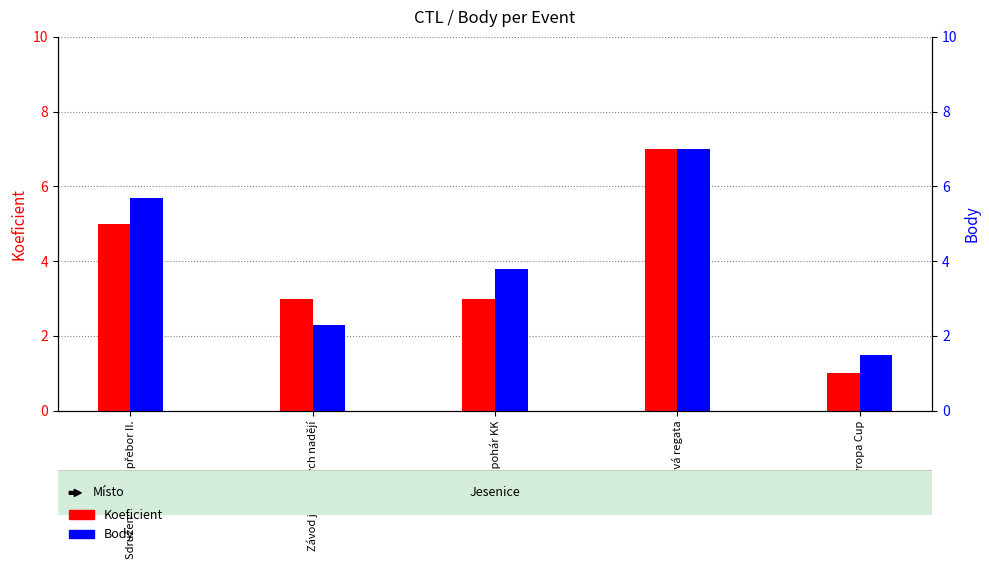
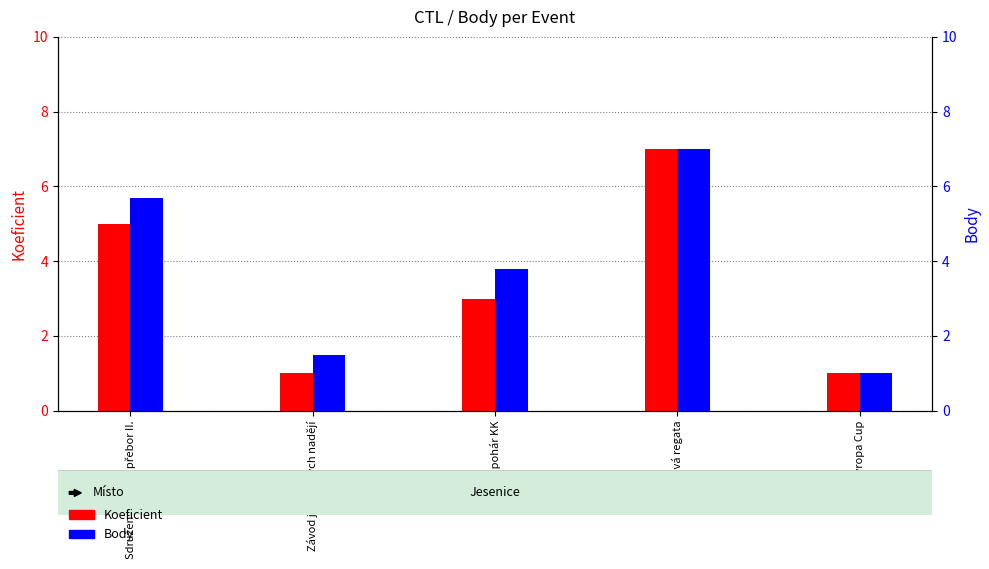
  {
    "Koeficient": {
      "Sdružený krajský přebor II.": 5,
-     "Závod jesenických nadějí": 3,
+     "Závod jesenických nadějí": 1,
      "O pohár KK": 3,
      "Švestková regata": 7,
      "Evropa Cup": 1
    },
    "Body": {
      "Sdružený krajský přebor II.": 5.7,
-     "Závod jesenických nadějí": 2.3,
+     "Závod jesenických nadějí": 1.5,
      "O pohár KK": 3.8,
      "Švestková regata": 7.0,
-     "Evropa Cup": 1.5
+     "Evropa Cup": 1.0
    }
  }
